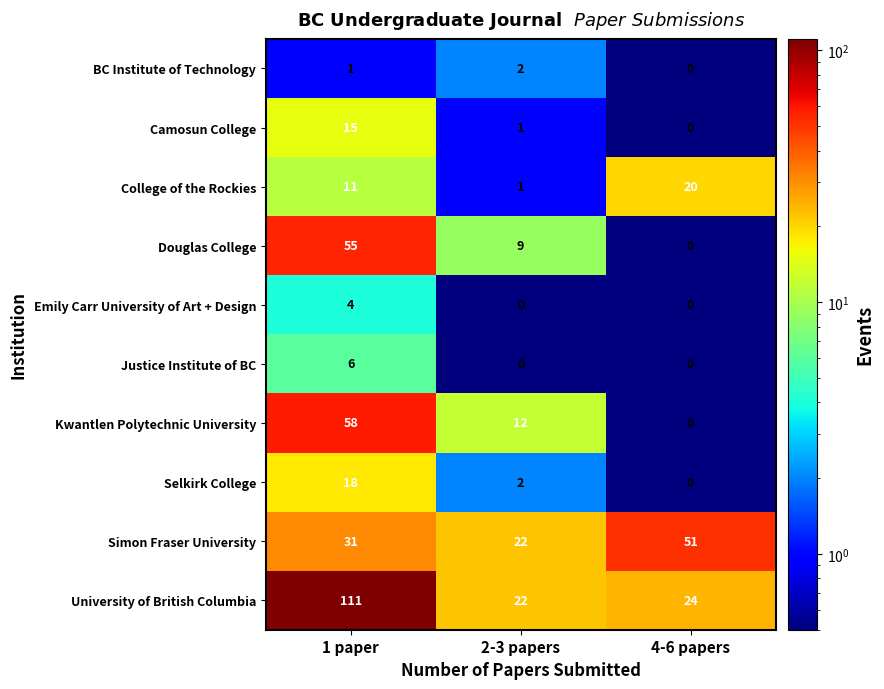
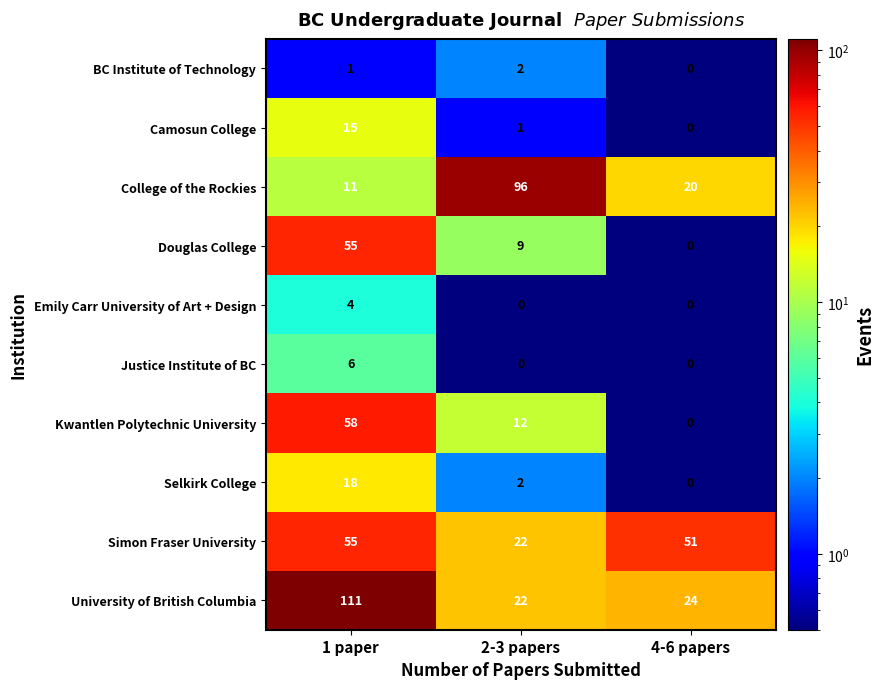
  {
    "BC Institute of Technology": {
      "1 paper": 1,
      "2-3 papers": 2,
      "4-6 papers": 0
    },
    "Camosun College": {
      "1 paper": 15,
      "2-3 papers": 1,
      "4-6 papers": 0
    },
    "College of the Rockies": {
      "1 paper": 11,
-     "2-3 papers": 1,
+     "2-3 papers": 96,
      "4-6 papers": 20
    },
    "Douglas College": {
      "1 paper": 55,
      "2-3 papers": 9,
      "4-6 papers": 0
    },
    "Emily Carr University of Art + Design": {
      "1 paper": 4,
      "2-3 papers": 0,
      "4-6 papers": 0
    },
    "Justice Institute of BC": {
      "1 paper": 6,
      "2-3 papers": 0,
      "4-6 papers": 0
    },
    "Kwantlen Polytechnic University": {
      "1 paper": 58,
      "2-3 papers": 12,
      "4-6 papers": 0
    },
    "Selkirk College": {
      "1 paper": 18,
      "2-3 papers": 2,
      "4-6 papers": 0
    },
    "Simon Fraser University": {
-     "1 paper": 31,
+     "1 paper": 55,
      "2-3 papers": 22,
      "4-6 papers": 51
    },
    "University of British Columbia": {
      "1 paper": 111,
      "2-3 papers": 22,
      "4-6 papers": 24
    }
  }
